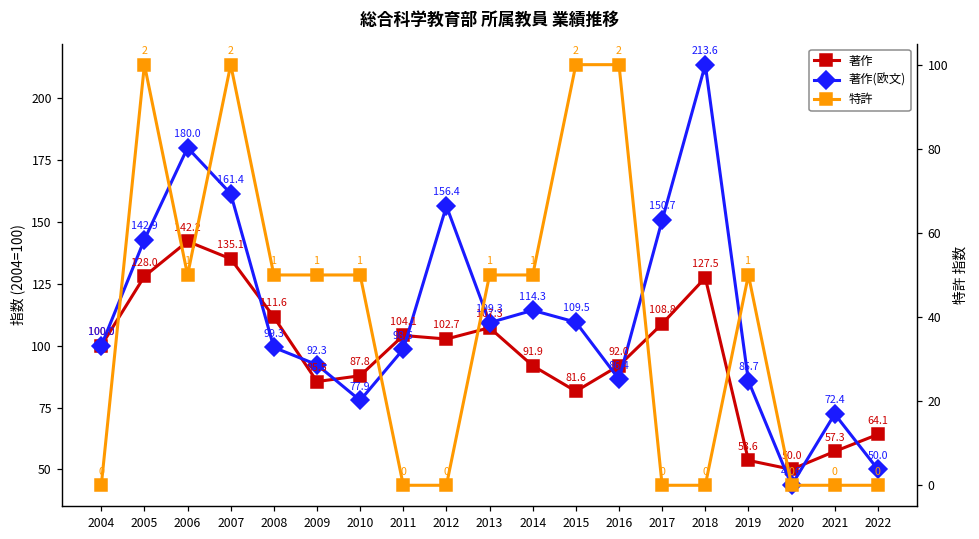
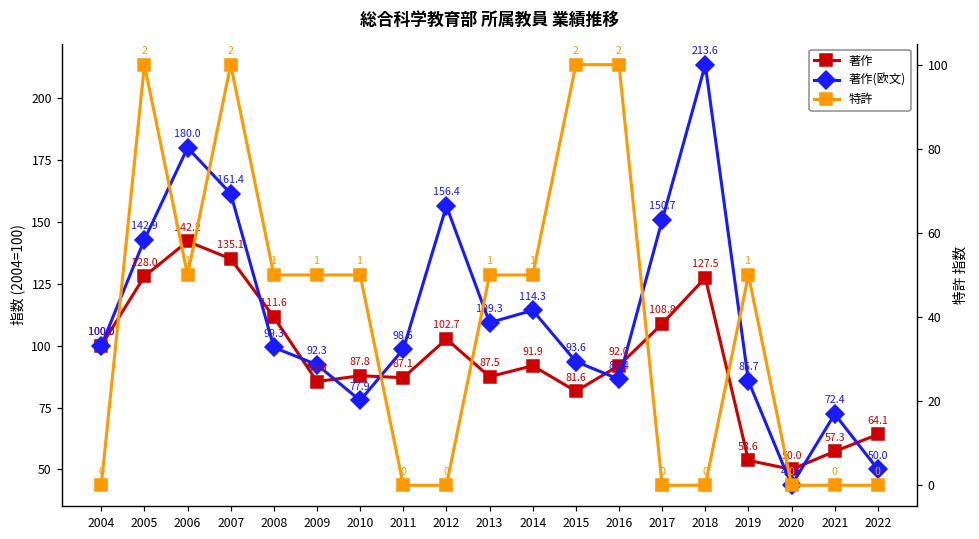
  {
    "著作": {
      "2005": 128.0,
      "2006": 142.2,
      "2007": 135.1,
      "2008": 111.6,
      "2010": 87.8,
-     "2011": 104.1,
+     "2011": 87.1,
      "2012": 102.7,
-     "2013": 107.3,
+     "2013": 87.5,
      "2014": 91.9,
      "2015": 81.6,
      "2016": 92.0,
      "2017": 108.8,
      "2018": 127.5,
      "2019": 53.6,
      "2020": 50.0,
      "2021": 57.3,
      "2022": 64.1
    },
    "著作(欧文)": {
      "2005": 142.9,
      "2006": 180.0,
      "2007": 161.4,
      "2008": 99.3,
      "2009": 92.3,
      "2010": 77.9,
      "2012": 156.4,
      "2014": 114.3,
-     "2015": 109.5,
+     "2015": 93.6,
      "2017": 150.7,
      "2018": 213.6,
      "2019": 85.7,
      "2021": 72.4,
      "2022": 50.0
    },
    "特許": {
      "2004": 0,
      "2011": 0,
      "2012": 0,
      "2017": 0,
      "2018": 0,
      "2021": 0
    }
  }
